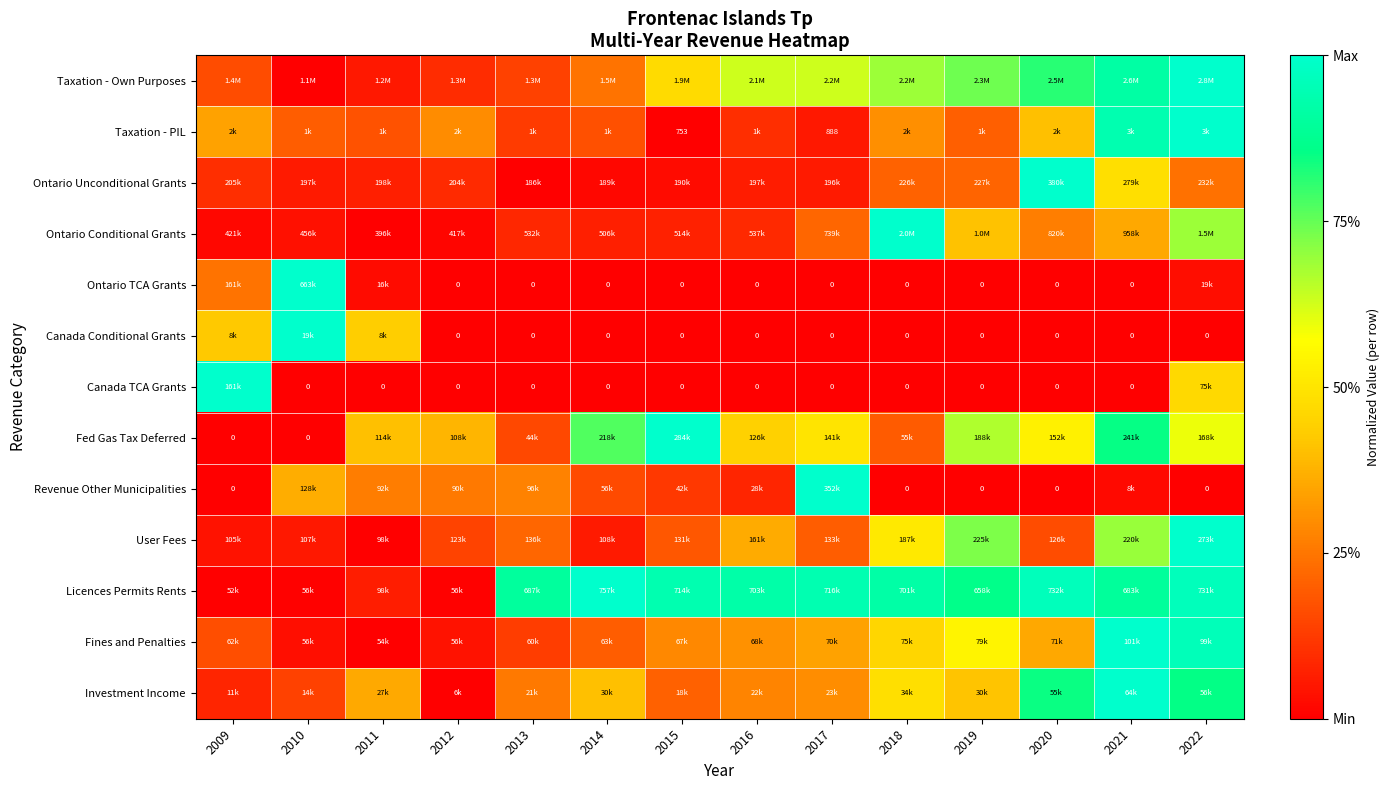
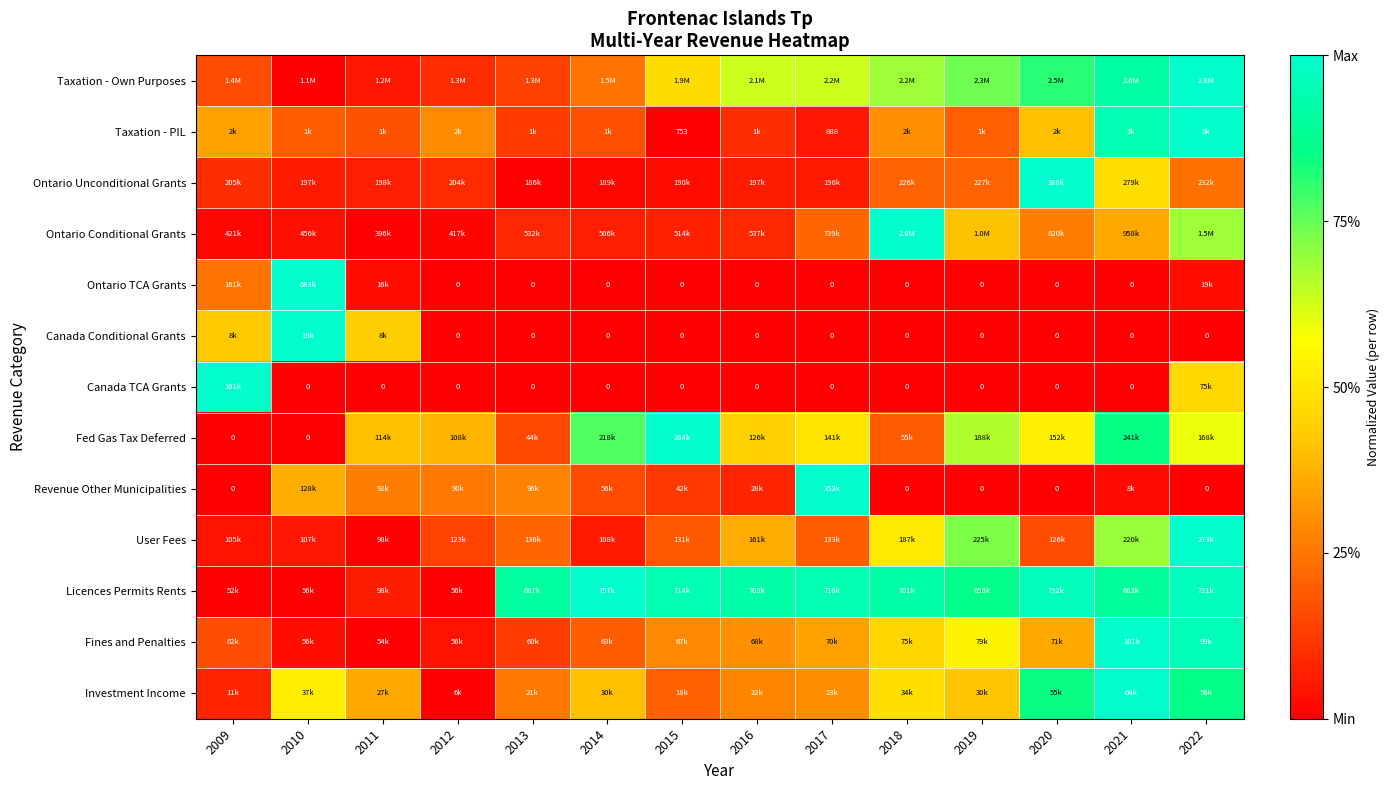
  {
    "Taxation - Own Purposes": {
      "2009": "1.4M",
      "2010": "1.1M",
      "2011": "1.2M",
      "2012": "1.3M",
      "2013": "1.3M",
      "2014": "1.5M",
      "2015": "1.9M",
      "2016": "2.1M",
      "2017": "2.2M",
      "2018": "2.2M",
      "2019": "2.3M",
      "2020": "2.5M",
      "2021": "2.6M",
      "2022": "2.8M"
    },
    "Taxation - PIL": {
      "2009": "2k",
      "2010": "1k",
      "2011": "1k",
      "2012": "2k",
      "2013": "1k",
      "2014": "1k",
      "2015": "753",
      "2016": "1k",
      "2017": "888",
      "2018": "2k",
      "2019": "1k",
      "2020": "2k",
      "2021": "3k",
      "2022": "3k"
    },
    "Ontario Unconditional Grants": {
      "2009": "205k",
      "2010": "197k",
      "2011": "198k",
      "2012": "204k",
      "2013": "186k",
      "2014": "189k",
      "2015": "190k",
      "2016": "197k",
      "2017": "196k",
      "2018": "226k",
      "2019": "227k",
      "2020": "380k",
      "2021": "279k",
      "2022": "232k"
    },
    "Ontario Conditional Grants": {
      "2009": "421k",
      "2010": "456k",
      "2011": "396k",
      "2012": "417k",
      "2013": "532k",
      "2014": "506k",
      "2015": "514k",
      "2016": "537k",
      "2017": "739k",
      "2018": "2.0M",
      "2019": "1.0M",
      "2020": "820k",
      "2021": "958k",
      "2022": "1.5M"
    },
    "Ontario TCA Grants": {
      "2009": "161k",
      "2010": "663k",
      "2011": "16k",
      "2012": "0",
      "2013": "0",
      "2014": "0",
      "2015": "0",
      "2016": "0",
      "2017": "0",
      "2018": "0",
      "2019": "0",
      "2020": "0",
      "2021": "0",
      "2022": "19k"
    },
    "Canada Conditional Grants": {
      "2009": "8k",
      "2010": "19k",
      "2011": "8k",
      "2012": "0",
      "2013": "0",
      "2014": "0",
      "2015": "0",
      "2016": "0",
      "2017": "0",
      "2018": "0",
      "2019": "0",
      "2020": "0",
      "2021": "0",
      "2022": "0"
    },
    "Canada TCA Grants": {
      "2009": "161k",
      "2010": "0",
      "2011": "0",
      "2012": "0",
      "2013": "0",
      "2014": "0",
      "2015": "0",
      "2016": "0",
      "2017": "0",
      "2018": "0",
      "2019": "0",
      "2020": "0",
      "2021": "0",
      "2022": "75k"
    },
    "Fed Gas Tax Deferred": {
      "2009": "0",
      "2010": "0",
      "2011": "114k",
      "2012": "108k",
      "2013": "44k",
      "2014": "218k",
      "2015": "284k",
      "2016": "126k",
      "2017": "141k",
      "2018": "55k",
      "2019": "188k",
      "2020": "152k",
      "2021": "241k",
      "2022": "168k"
    },
    "Revenue Other Municipalities": {
      "2009": "0",
      "2010": "128k",
      "2011": "92k",
      "2012": "90k",
      "2013": "96k",
      "2014": "56k",
      "2015": "42k",
      "2016": "28k",
      "2017": "352k",
      "2018": "0",
      "2019": "0",
      "2020": "0",
      "2021": "8k",
      "2022": "0"
    },
    "User Fees": {
      "2009": "105k",
      "2010": "107k",
      "2011": "98k",
      "2012": "123k",
      "2013": "136k",
      "2014": "108k",
      "2015": "131k",
      "2016": "161k",
      "2017": "133k",
      "2018": "187k",
      "2019": "225k",
      "2020": "126k",
      "2021": "220k",
      "2022": "273k"
    },
    "Licences Permits Rents": {
      "2009": "52k",
      "2010": "56k",
      "2011": "98k",
      "2012": "56k",
      "2013": "687k",
      "2014": "757k",
      "2015": "714k",
      "2016": "703k",
      "2017": "716k",
      "2018": "701k",
      "2019": "658k",
      "2020": "732k",
      "2021": "683k",
      "2022": "731k"
    },
    "Fines and Penalties": {
      "2009": "62k",
      "2010": "56k",
      "2011": "54k",
      "2012": "56k",
      "2013": "60k",
      "2014": "63k",
      "2015": "67k",
      "2016": "68k",
      "2017": "70k",
      "2018": "75k",
      "2019": "79k",
      "2020": "71k",
      "2021": "101k",
      "2022": "99k"
    },
    "Investment Income": {
      "2009": "11k",
-     "2010": "14k",
+     "2010": "37k",
      "2011": "27k",
      "2012": "6k",
      "2013": "21k",
      "2014": "30k",
      "2015": "18k",
      "2016": "22k",
      "2017": "23k",
      "2018": "34k",
      "2019": "30k",
      "2020": "55k",
      "2021": "64k",
      "2022": "56k"
    }
  }
